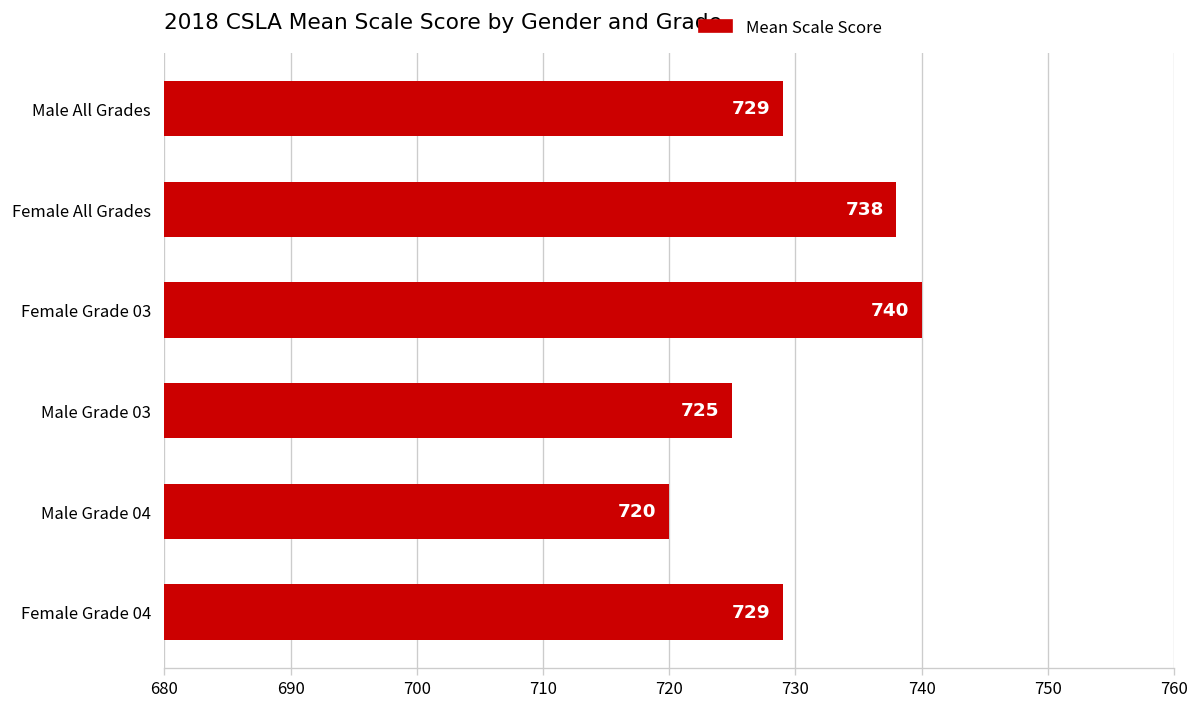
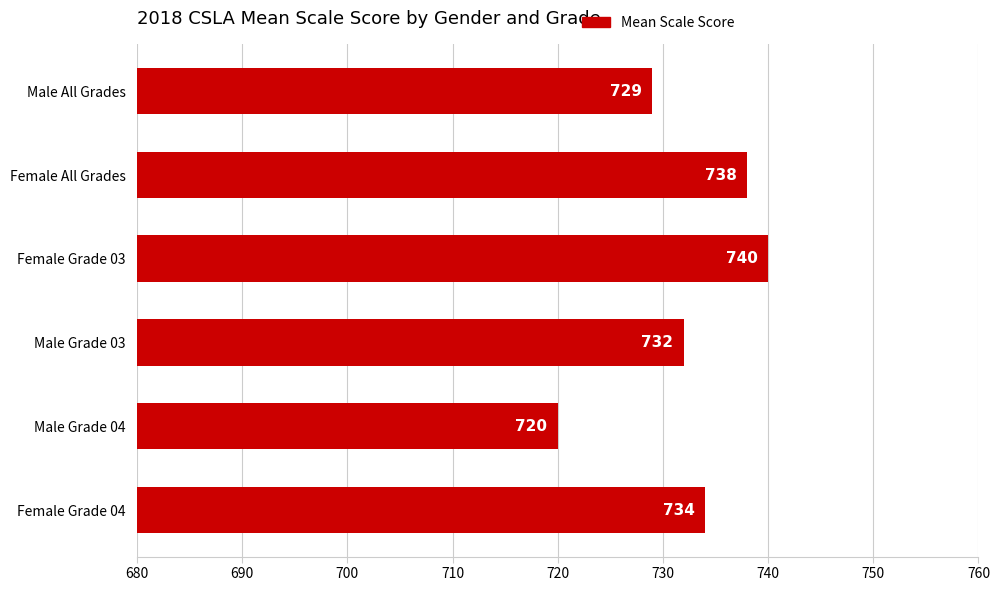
  {
    "Male All Grades": 729,
    "Female All Grades": 738,
    "Female Grade 03": 740,
-   "Male Grade 03": 725,
+   "Male Grade 03": 732,
    "Male Grade 04": 720,
-   "Female Grade 04": 729
+   "Female Grade 04": 734
  }
